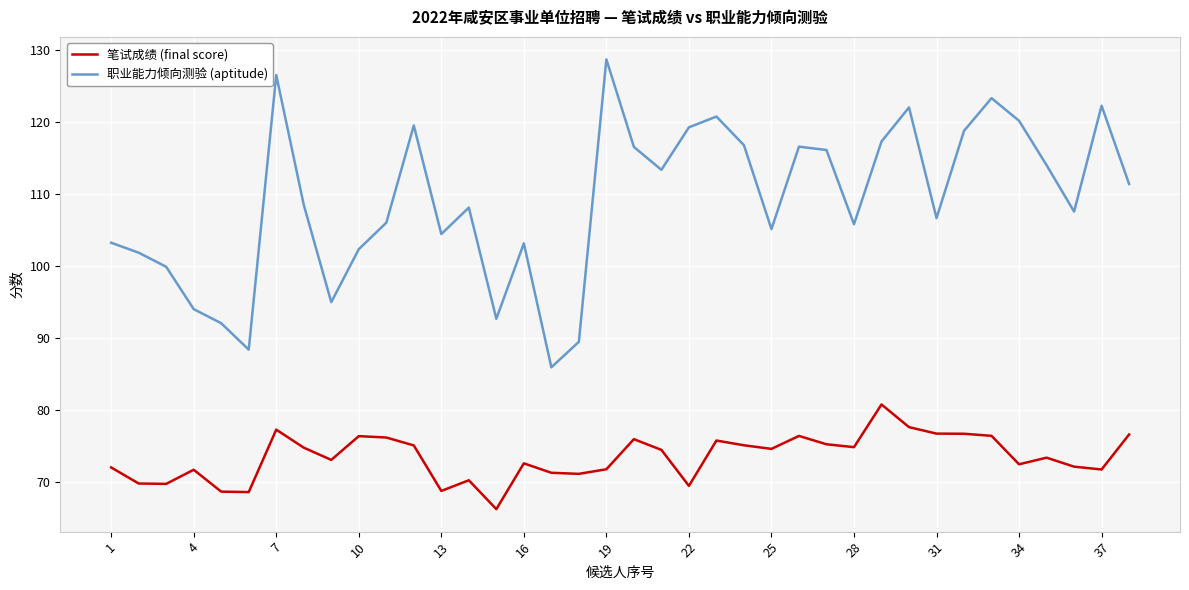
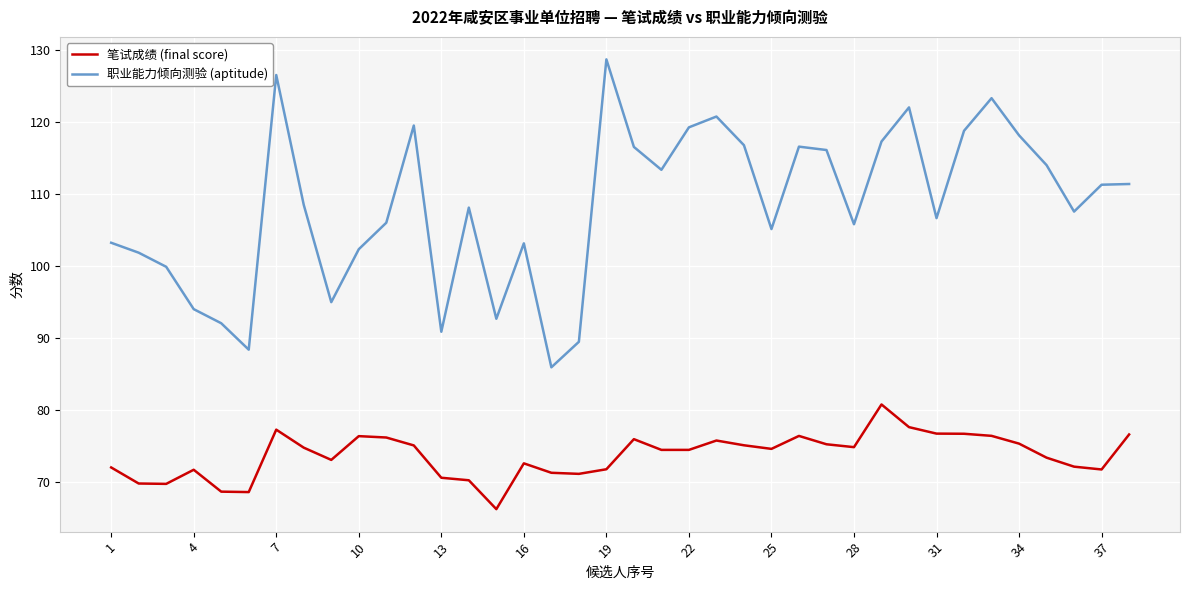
  {
    "笔试成绩 (final score)": {
      "1": 72,
      "4": 72,
      "7": 77,
      "10": 76,
-     "13": 69,
+     "13": 71,
      "16": 73,
      "19": 72,
-     "22": 70,
+     "22": 75,
      "25": 75,
      "28": 75,
      "31": 77,
-     "34": 73,
+     "34": 75,
      "37": 72
    },
    "职业能力倾向测验 (aptitude)": {
      "1": 103,
      "4": 94,
      "7": 127,
      "10": 102,
-     "13": 104,
+     "13": 91,
      "16": 103,
      "19": 129,
      "22": 119,
      "25": 105,
      "28": 106,
      "31": 107,
-     "34": 120,
-     "37": 122
+     "34": 118,
+     "37": 111
    }
  }
